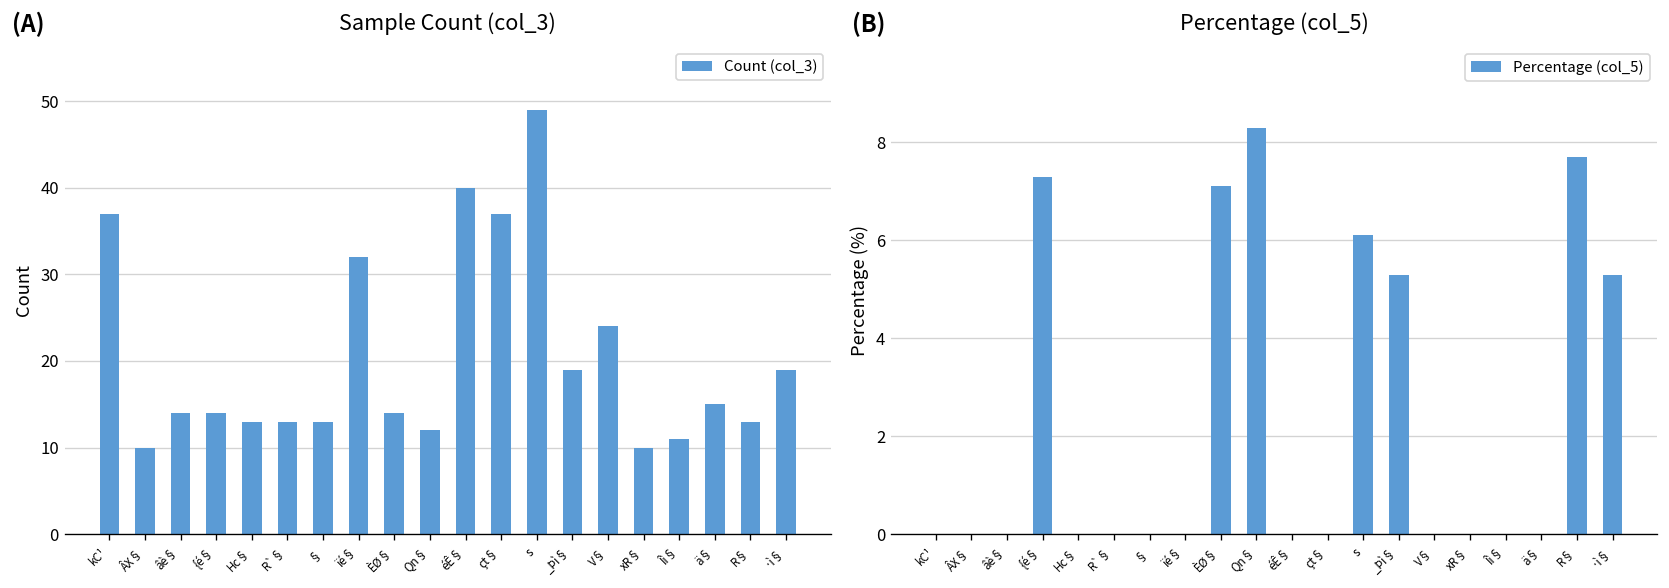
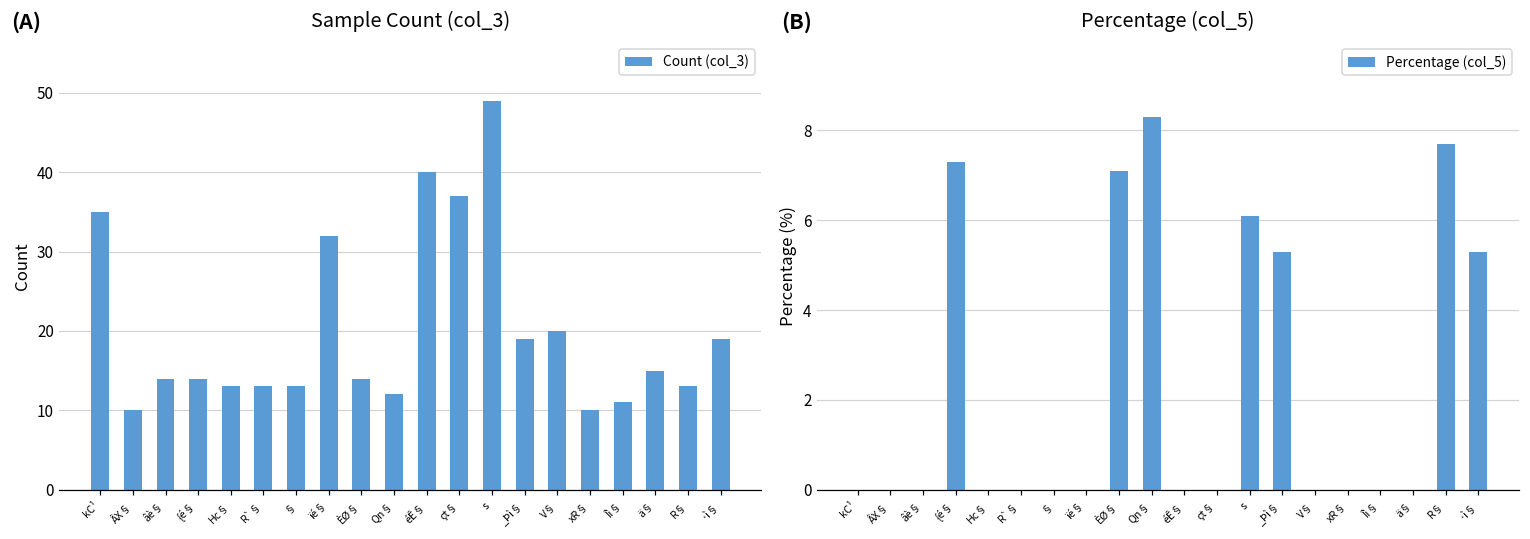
  {
    "Sample Count (col_3)": {
-     "kC¹": 37,
+     "kC¹": 35,
      "ÂX§": 10,
      "âè§": 14,
      "{é§": 14,
      "Hc§": 13,
      "R`§": 13,
      "§": 13,
      "ïé§": 32,
      "ÈØ§": 14,
      "Qn§": 12,
      "éÊ§": 40,
      "çt§": 37,
      "s": 49,
      "_Þì§": 19,
-     "V§": 24,
+     "V§": 20,
      "xR§": 10,
      "Îì§": 11,
      "ä§": 15,
      "R§": 13,
      "·ì§": 19
    },
    "Percentage (col_5)": {
      "kC¹": 0.0,
      "ÂX§": 0.0,
      "âè§": 0.0,
      "{é§": 7.3,
      "Hc§": 0.0,
      "R`§": 0.0,
      "§": 0.0,
      "ïé§": 0.0,
      "ÈØ§": 7.1,
      "Qn§": 8.3,
      "éÊ§": 0.0,
      "çt§": 0.0,
      "s": 6.1,
      "_Þì§": 5.3,
      "V§": 0.0,
      "xR§": 0.0,
      "Îì§": 0.0,
      "ä§": 0.0,
      "R§": 7.7,
      "·ì§": 5.3
    }
  }
